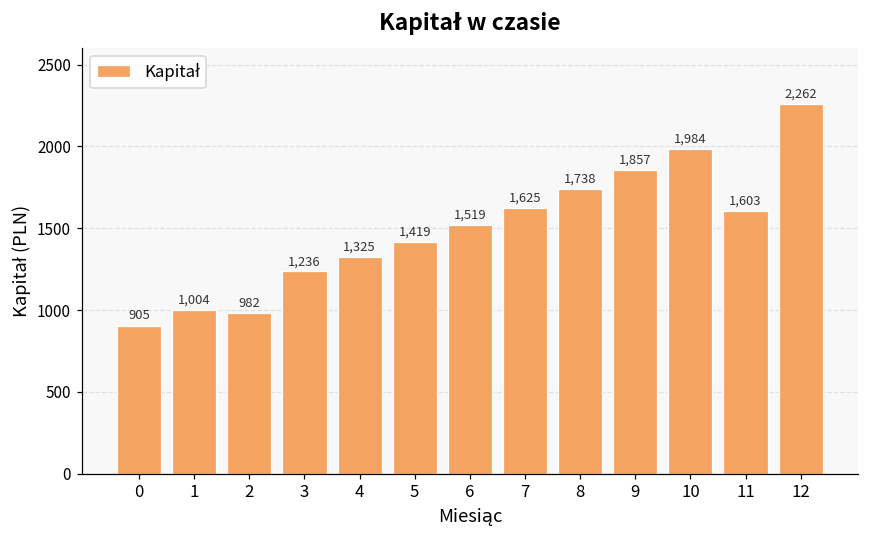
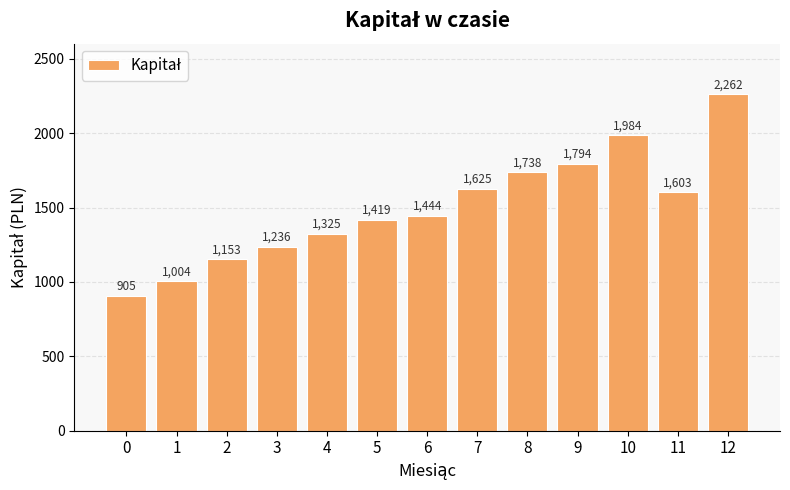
  {
    "0": "905",
    "1": "1,004",
-   "2": "982",
+   "2": "1,153",
    "3": "1,236",
    "4": "1,325",
    "5": "1,419",
-   "6": "1,519",
+   "6": "1,444",
    "7": "1,625",
    "8": "1,738",
-   "9": "1,857",
+   "9": "1,794",
    "10": "1,984",
    "11": "1,603",
    "12": "2,262"
  }
